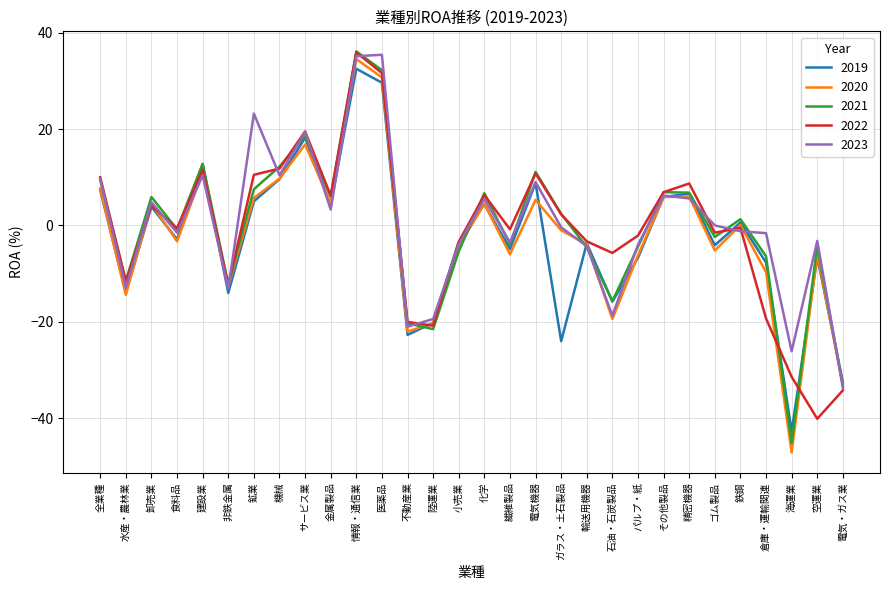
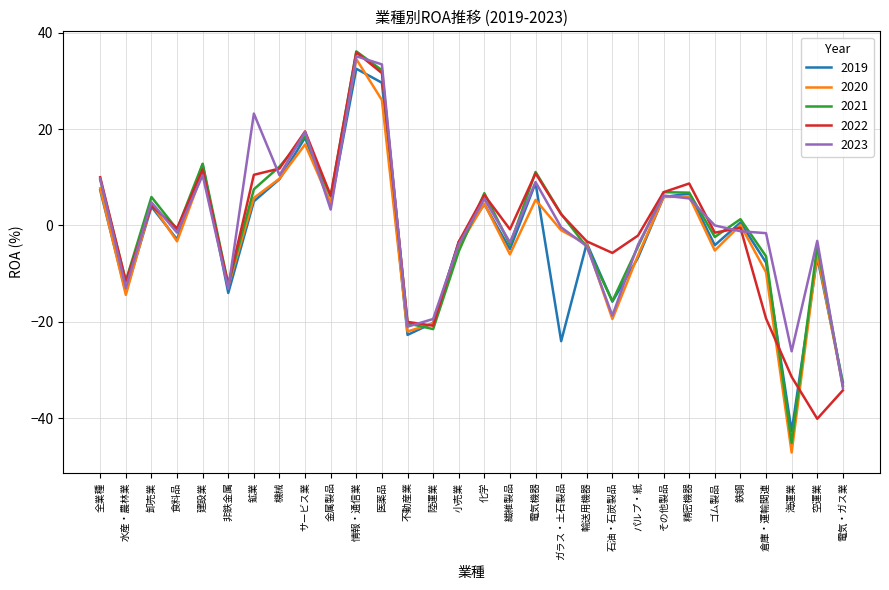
  {
    "2019": {
      "非鉄金属": -14,
      "鉱業": 5,
      "情報・通信業": 33,
      "医薬品": 30,
      "不動産業": -23,
      "繊維製品": -5,
      "ガラス・土石製品": -24,
      "ゴム製品": -4,
      "倉庫・運輸関連": -8,
      "海運業": -43,
      "空運業": -7,
      "電気・ガス業": -33
    },
    "2020": {
      "建設業": 11,
      "鉱業": 6,
      "サービス業": 17,
      "情報・通信業": 35,
-     "医薬品": 31,
+     "医薬品": 26,
      "不動産業": -22,
      "繊維製品": -6,
      "電気機器": 5,
      "ガラス・土石製品": -1,
      "石油・石炭製品": -19,
      "ゴム製品": -5,
      "倉庫・運輸関連": -10,
      "海運業": -47,
      "空運業": -6
    },
    "2021": {
      "卸売業": 6,
      "鉱業": 8,
      "医薬品": 32,
      "陸運業": -22,
      "小売業": -5,
      "ゴム製品": -2,
      "鉄鋼": 1,
      "倉庫・運輸関連": -6,
      "海運業": -45,
      "空運業": -4
    },
    "2022": {
      "建設業": 12,
      "鉱業": 11,
      "医薬品": 32,
      "繊維製品": -1,
      "石油・石炭製品": -6,
      "パルプ・紙": -2,
      "精密機器": 9,
      "ゴム製品": -2,
      "鉄鋼": -1,
      "倉庫・運輸関連": -19,
      "海運業": -31,
      "空運業": -40
    },
    "2023": {
      "水産・農林業": -13,
      "食料品": -2,
      "建設業": 10,
      "鉱業": 23,
      "機械": 10,
      "金属製品": 3,
      "情報・通信業": 35,
-     "医薬品": 35,
+     "医薬品": 33,
      "不動産業": -21,
      "陸運業": -19,
      "化学": 6,
      "ガラス・土石製品": 0,
      "石油・石炭製品": -19,
      "ゴム製品": 0,
      "鉄鋼": -1,
      "倉庫・運輸関連": -2,
      "海運業": -26,
      "空運業": -3
    }
  }
